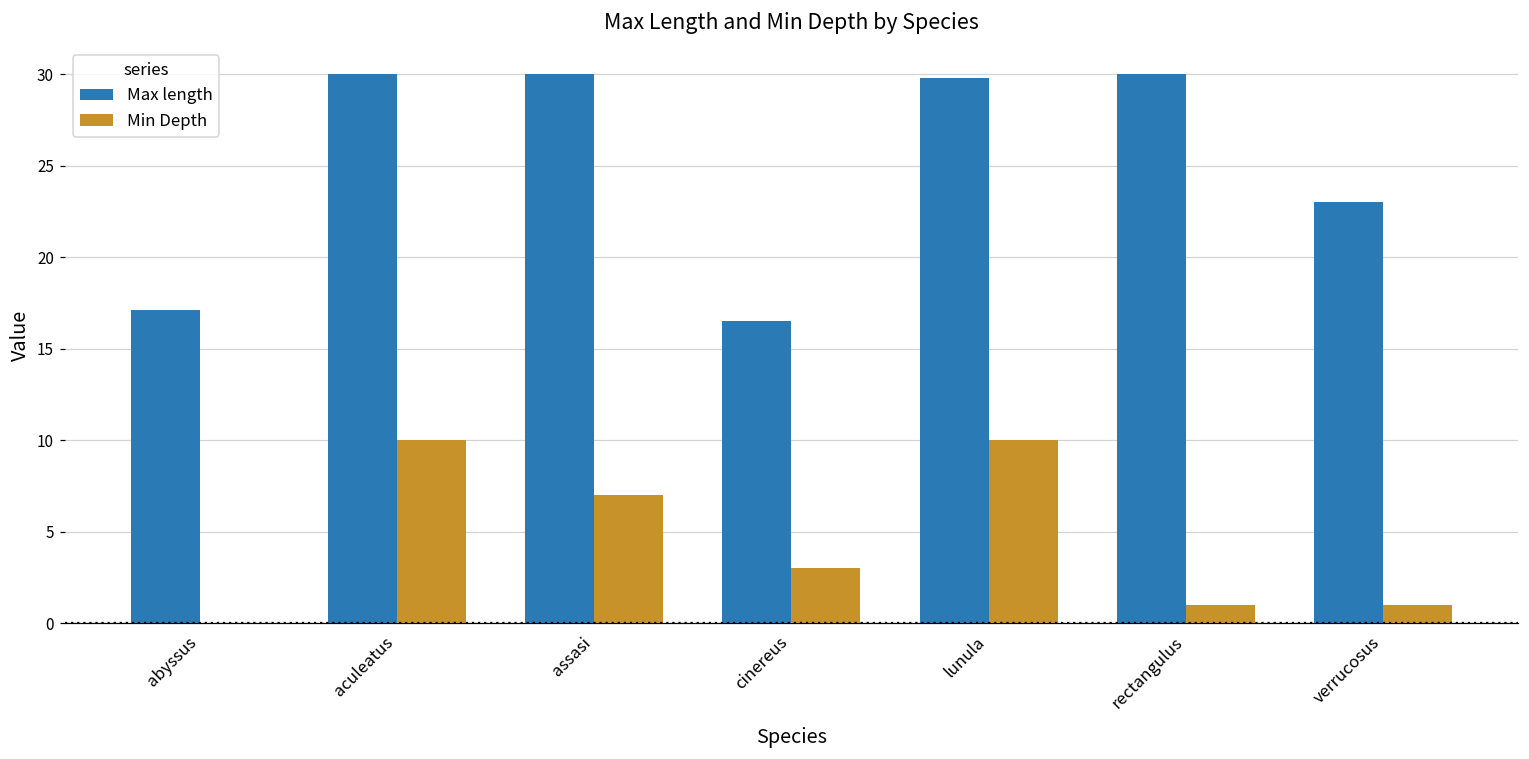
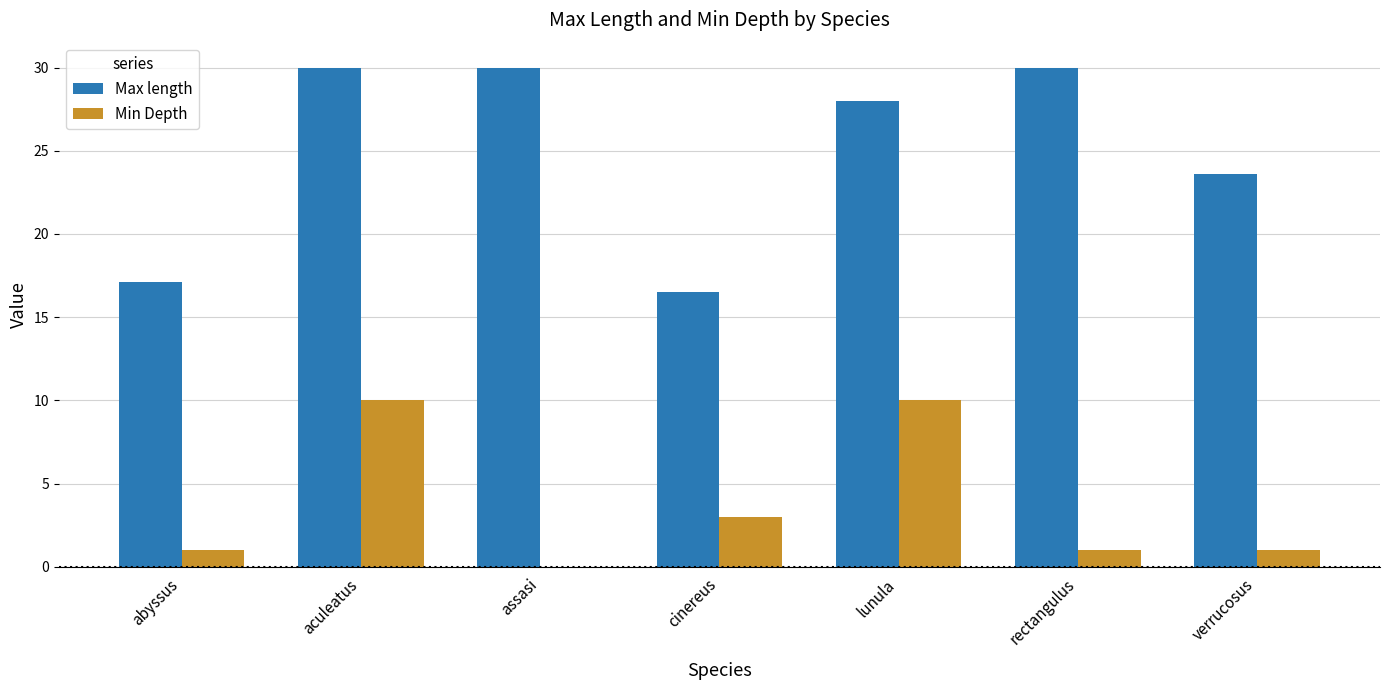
  {
    "Max length": {
      "abyssus": 17.1,
      "aculeatus": 30.0,
      "assasi": 30.0,
      "cinereus": 16.5,
-     "lunula": 29.8,
+     "lunula": 28.0,
      "rectangulus": 30.0,
-     "verrucosus": 23.0
+     "verrucosus": 23.6
    },
    "Min Depth": {
-     "abyssus": 0,
+     "abyssus": 1,
      "aculeatus": 10,
-     "assasi": 7,
+     "assasi": 0,
      "cinereus": 3,
      "lunula": 10,
      "rectangulus": 1,
      "verrucosus": 1
    }
  }
